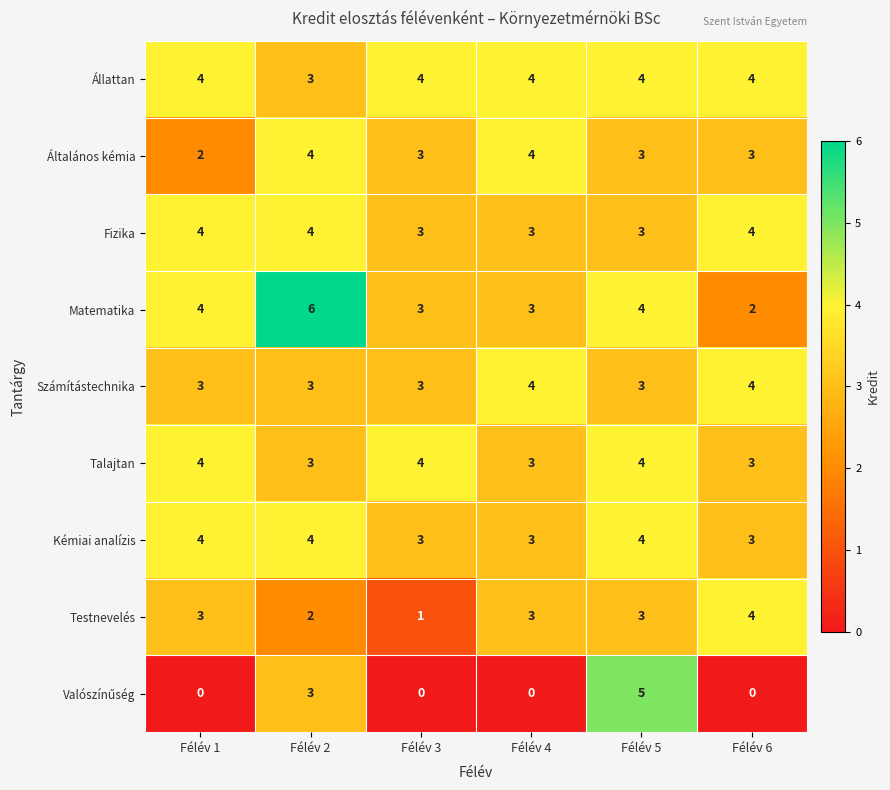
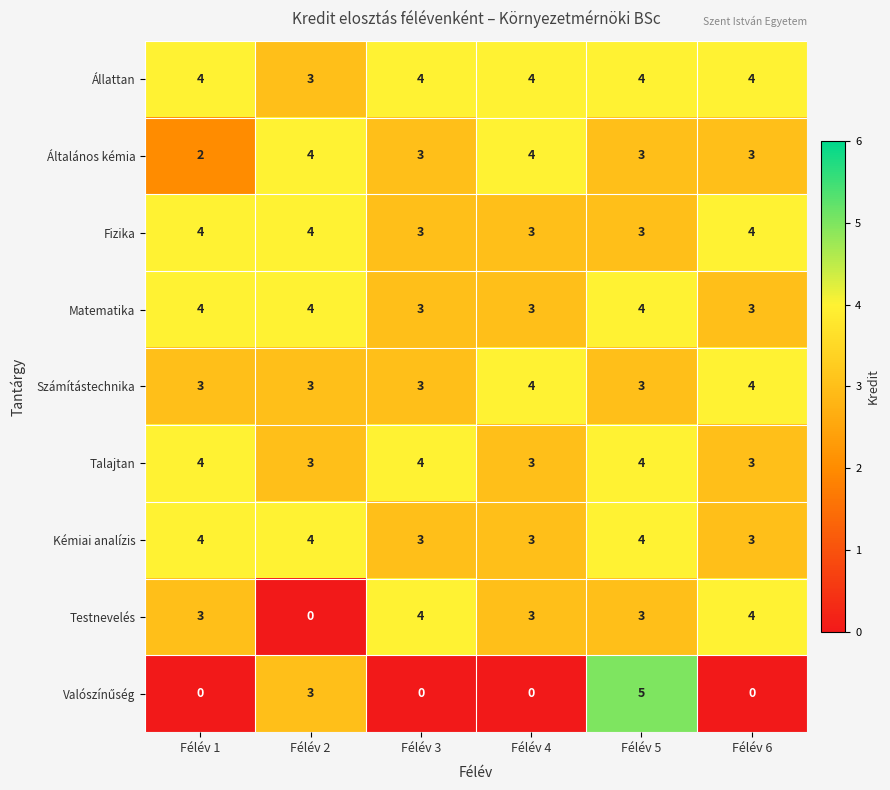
  {
    "Állattan": {
      "Félév 1": 4,
      "Félév 2": 3,
      "Félév 3": 4,
      "Félév 4": 4,
      "Félév 5": 4,
      "Félév 6": 4
    },
    "Általános kémia": {
      "Félév 1": 2,
      "Félév 2": 4,
      "Félév 3": 3,
      "Félév 4": 4,
      "Félév 5": 3,
      "Félév 6": 3
    },
    "Fizika": {
      "Félév 1": 4,
      "Félév 2": 4,
      "Félév 3": 3,
      "Félév 4": 3,
      "Félév 5": 3,
      "Félév 6": 4
    },
    "Matematika": {
      "Félév 1": 4,
-     "Félév 2": 6,
+     "Félév 2": 4,
      "Félév 3": 3,
      "Félév 4": 3,
      "Félév 5": 4,
-     "Félév 6": 2
+     "Félév 6": 3
    },
    "Számítástechnika": {
      "Félév 1": 3,
      "Félév 2": 3,
      "Félév 3": 3,
      "Félév 4": 4,
      "Félév 5": 3,
      "Félév 6": 4
    },
    "Talajtan": {
      "Félév 1": 4,
      "Félév 2": 3,
      "Félév 3": 4,
      "Félév 4": 3,
      "Félév 5": 4,
      "Félév 6": 3
    },
    "Kémiai analízis": {
      "Félév 1": 4,
      "Félév 2": 4,
      "Félév 3": 3,
      "Félév 4": 3,
      "Félév 5": 4,
      "Félév 6": 3
    },
    "Testnevelés": {
      "Félév 1": 3,
-     "Félév 2": 2,
-     "Félév 3": 1,
+     "Félév 2": 0,
+     "Félév 3": 4,
      "Félév 4": 3,
      "Félév 5": 3,
      "Félév 6": 4
    },
    "Valószínűség": {
      "Félév 1": 0,
      "Félév 2": 3,
      "Félév 3": 0,
      "Félév 4": 0,
      "Félév 5": 5,
      "Félév 6": 0
    }
  }
